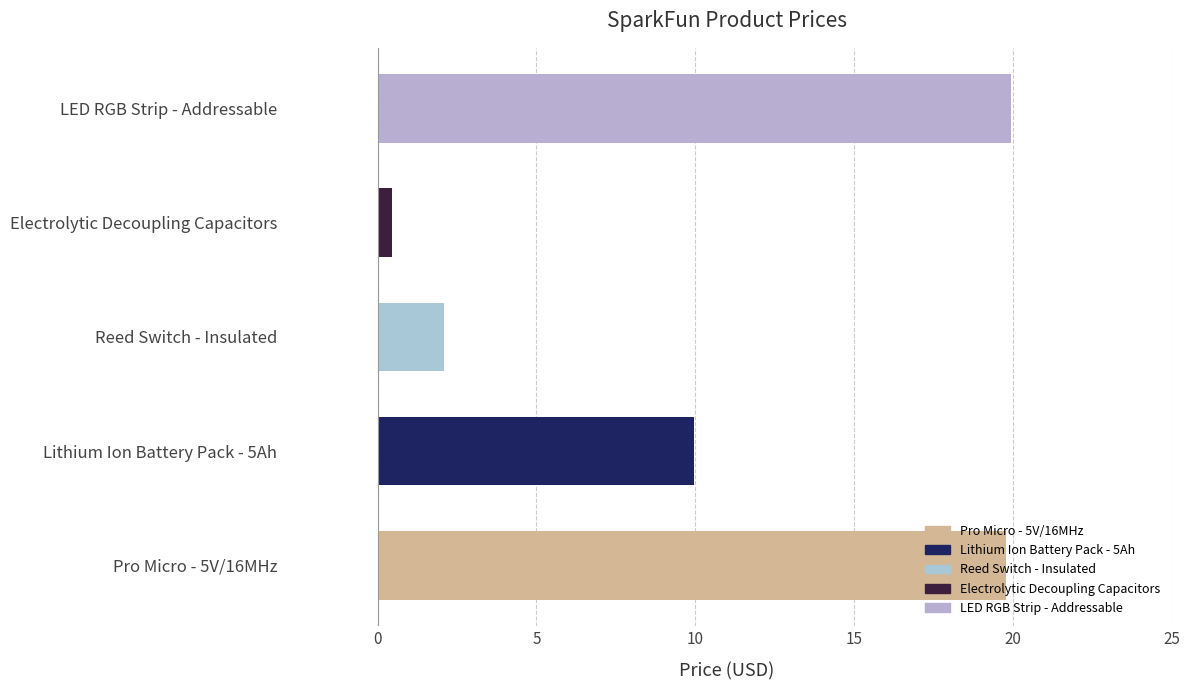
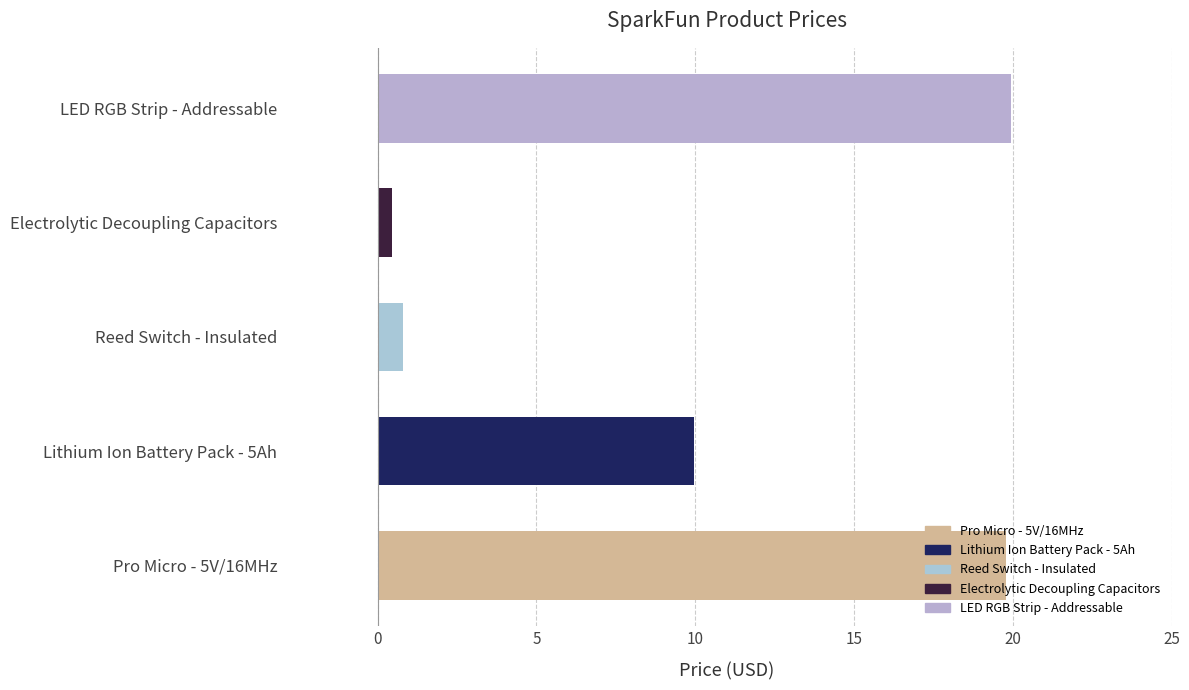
  {
    "LED RGB Strip - Addressable": 20.0,
    "Electrolytic Decoupling Capacitors": 0.5,
-   "Reed Switch - Insulated": 2.1,
+   "Reed Switch - Insulated": 0.8,
    "Lithium Ion Battery Pack - 5Ah": 10.0,
    "Pro Micro - 5V/16MHz": 19.8
  }
